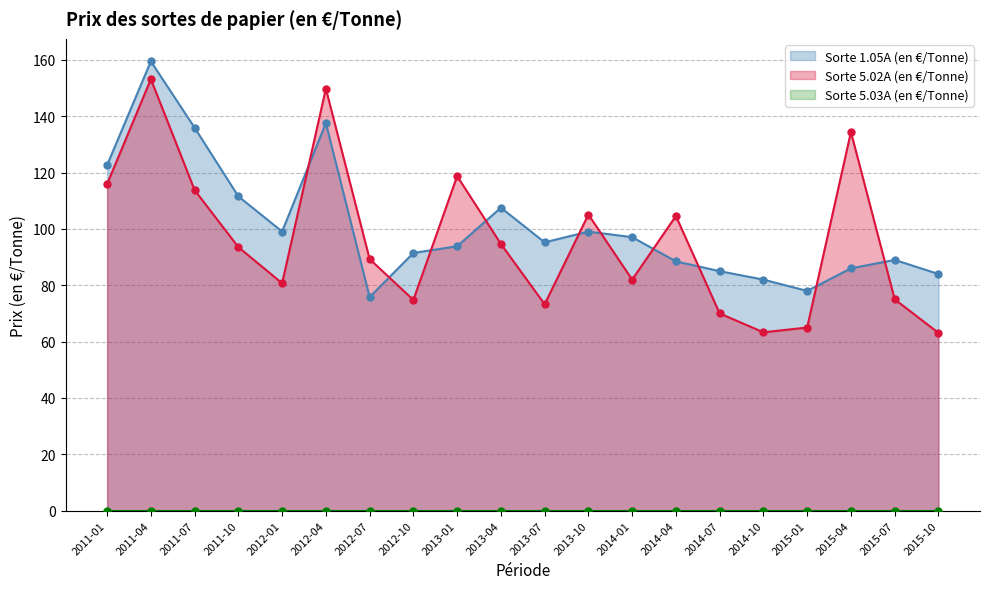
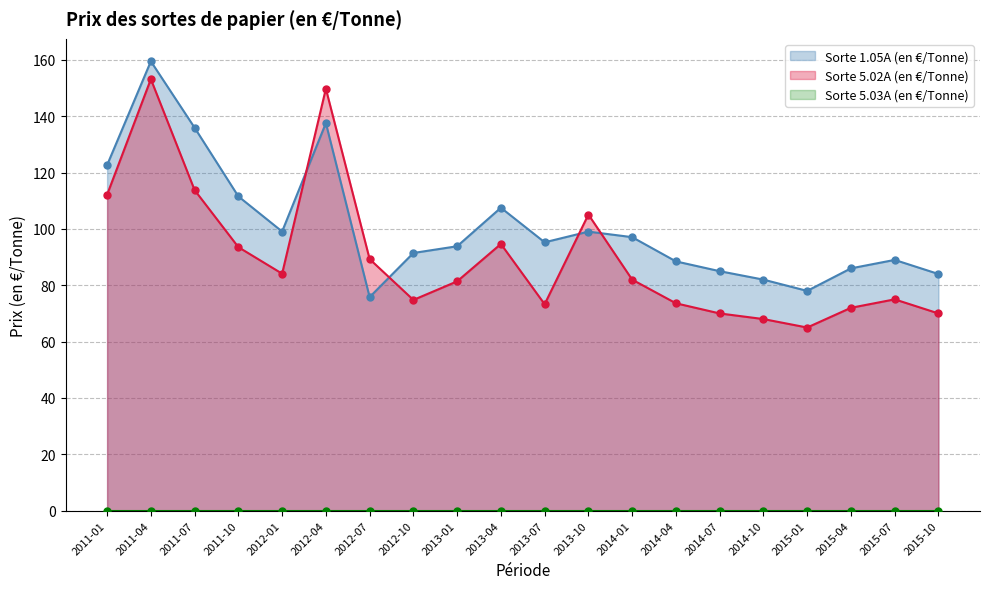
  {
    "Sorte 5.02A (en €/Tonne)": {
-     "2011-01": 116,
+     "2011-01": 112,
      "2011-04": 153,
      "2011-07": 114,
      "2011-10": 94,
-     "2012-01": 81,
+     "2012-01": 84,
      "2012-04": 150,
      "2012-07": 89,
      "2012-10": 75,
-     "2013-01": 119,
+     "2013-01": 81,
      "2013-04": 95,
      "2013-07": 73,
      "2013-10": 105,
      "2014-01": 82,
-     "2014-04": 105,
+     "2014-04": 74,
      "2014-07": 70,
-     "2014-10": 63,
+     "2014-10": 68,
      "2015-01": 65,
-     "2015-04": 134,
+     "2015-04": 72,
      "2015-07": 75,
-     "2015-10": 63
+     "2015-10": 70
    }
  }
